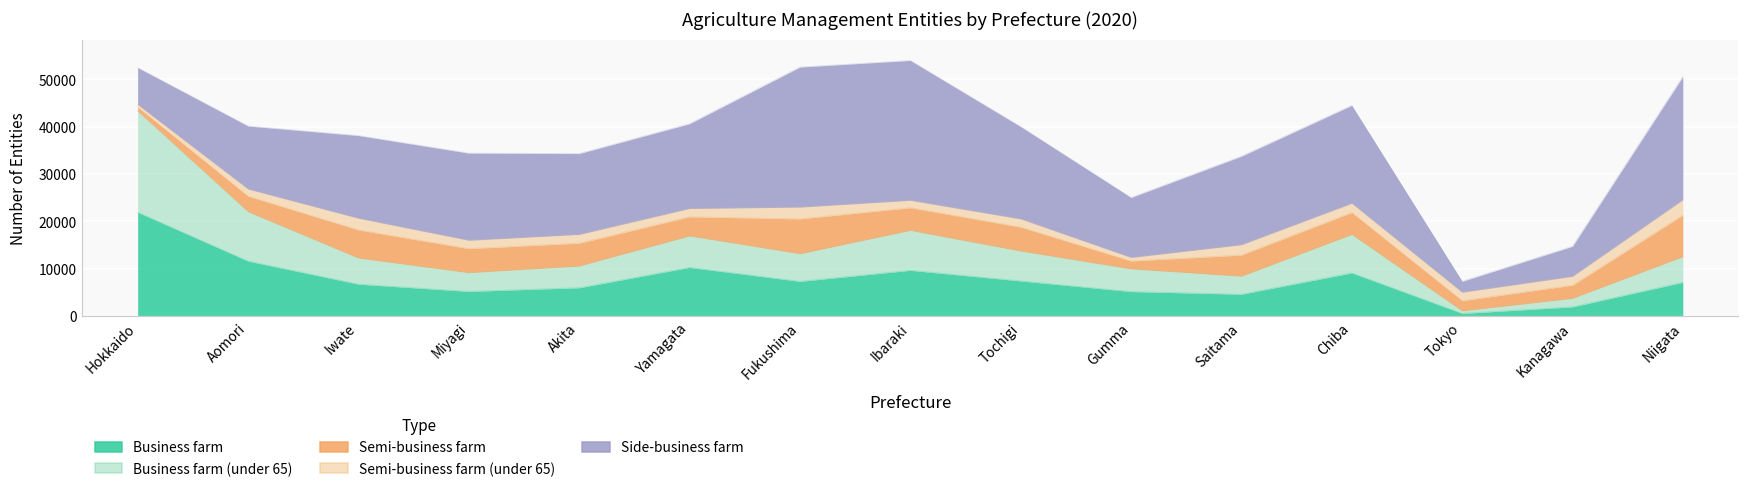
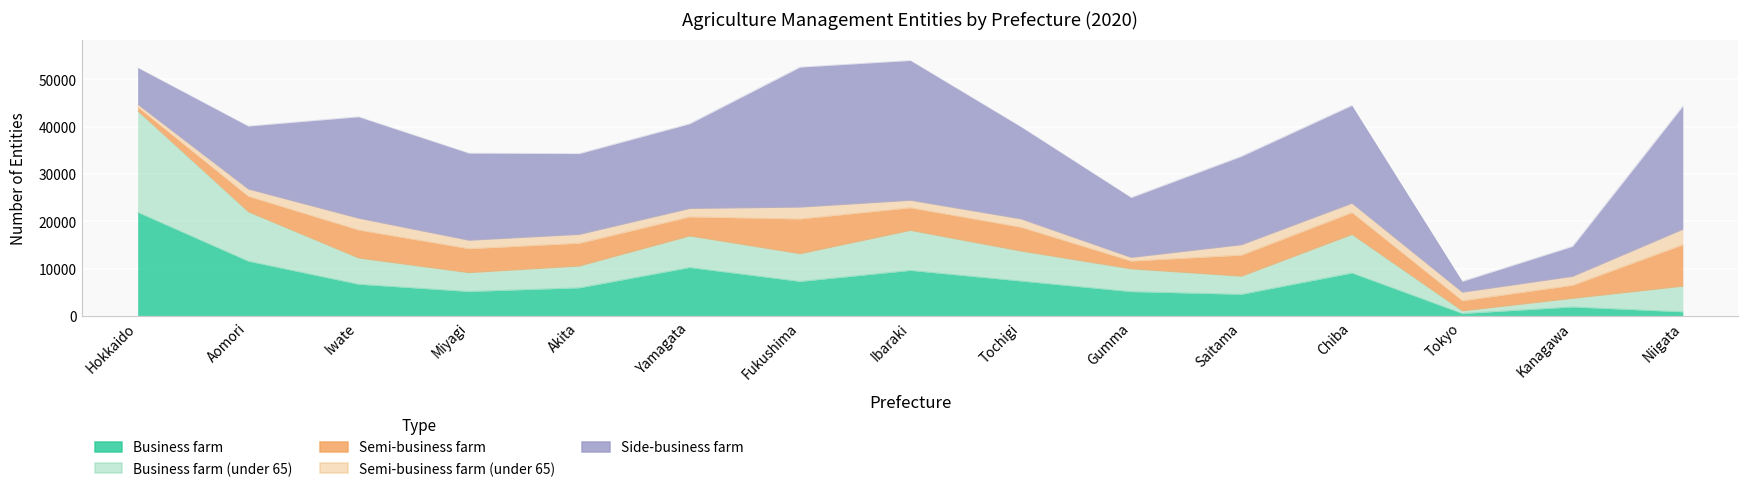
  {
    "Business farm": {
      "Hokkaido": 22000,
      "Aomori": 12000,
      "Iwate": 7000,
      "Miyagi": 5000,
      "Akita": 6000,
      "Yamagata": 10000,
      "Fukushima": 7000,
      "Ibaraki": 10000,
      "Tochigi": 7000,
      "Gumma": 5000,
      "Saitama": 5000,
      "Chiba": 9000,
      "Kanagawa": 2000,
-     "Niigata": 7000
+     "Niigata": 1000
    },
    "Business farm (under 65)": {
      "Hokkaido": 21000,
      "Aomori": 10000,
      "Iwate": 5000,
      "Miyagi": 4000,
      "Akita": 5000,
      "Yamagata": 7000,
      "Fukushima": 6000,
      "Ibaraki": 8000,
      "Tochigi": 6000,
      "Gumma": 5000,
      "Saitama": 4000,
      "Chiba": 8000,
      "Kanagawa": 2000,
      "Niigata": 5000
    },
    "Side-business farm": {
      "Hokkaido": 8000,
      "Aomori": 13000,
-     "Iwate": 17000,
+     "Iwate": 21000,
      "Miyagi": 18000,
      "Akita": 17000,
      "Yamagata": 18000,
      "Fukushima": 30000,
      "Ibaraki": 30000,
      "Tochigi": 19000,
      "Gumma": 13000,
      "Saitama": 19000,
      "Chiba": 21000,
      "Tokyo": 2000,
      "Kanagawa": 6000,
      "Niigata": 26000
    }
  }
